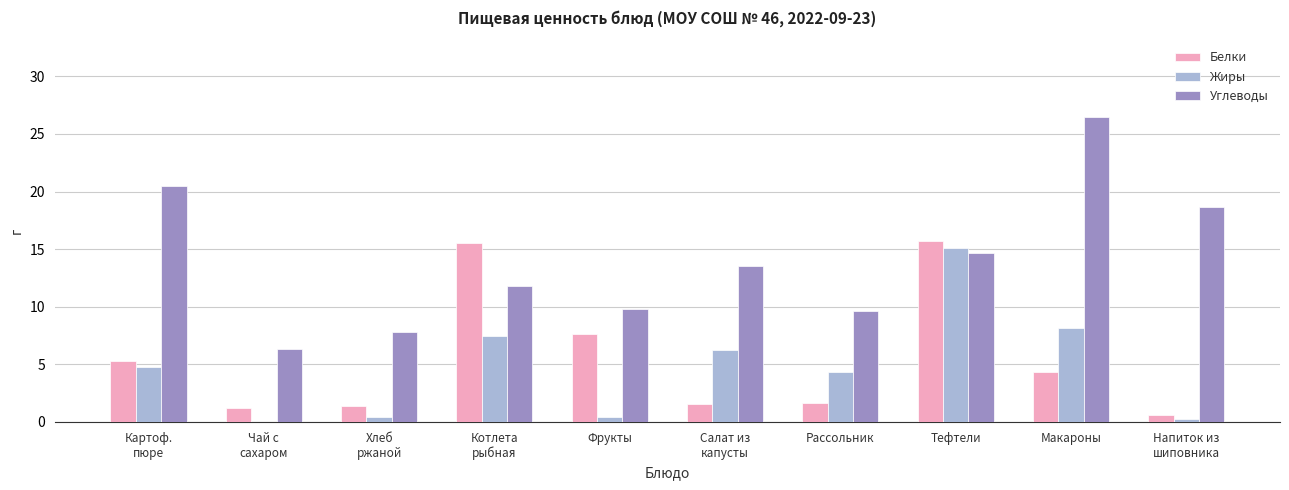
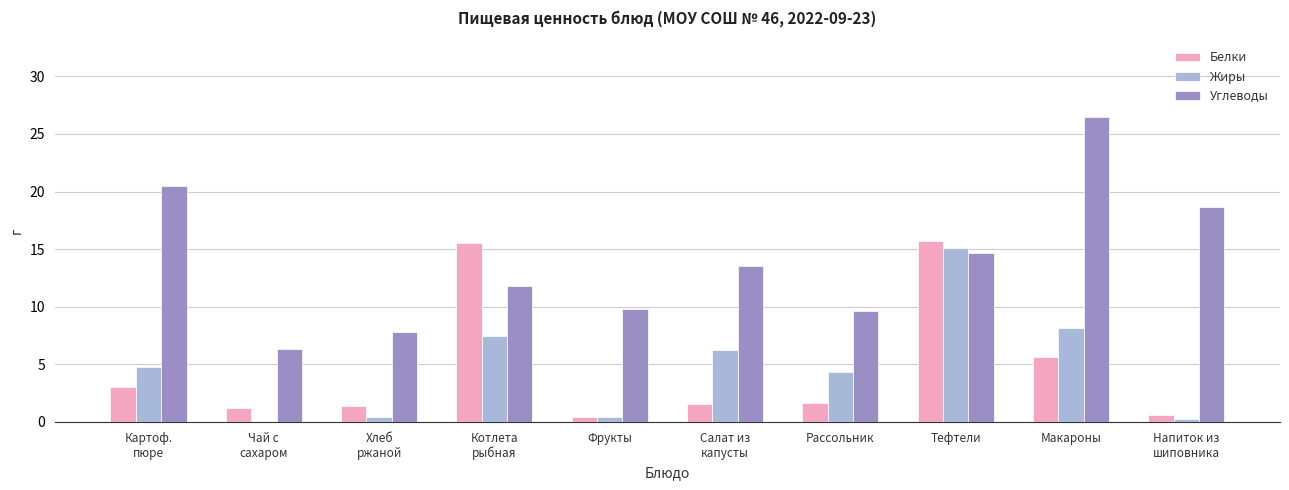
  {
    "Белки": {
-     "Картоф. пюре": 5.3,
+     "Картоф. пюре": 3.1,
      "Чай с сахаром": 1.2,
      "Хлеб ржаной": 1.4,
      "Котлета рыбная": 15.5,
-     "Фрукты": 7.6,
+     "Фрукты": 0.4,
      "Салат из капусты": 1.6,
      "Рассольник": 1.7,
      "Тефтели": 15.7,
-     "Макароны": 4.3,
+     "Макароны": 5.6,
      "Напиток из шиповника": 0.6
    }
  }
